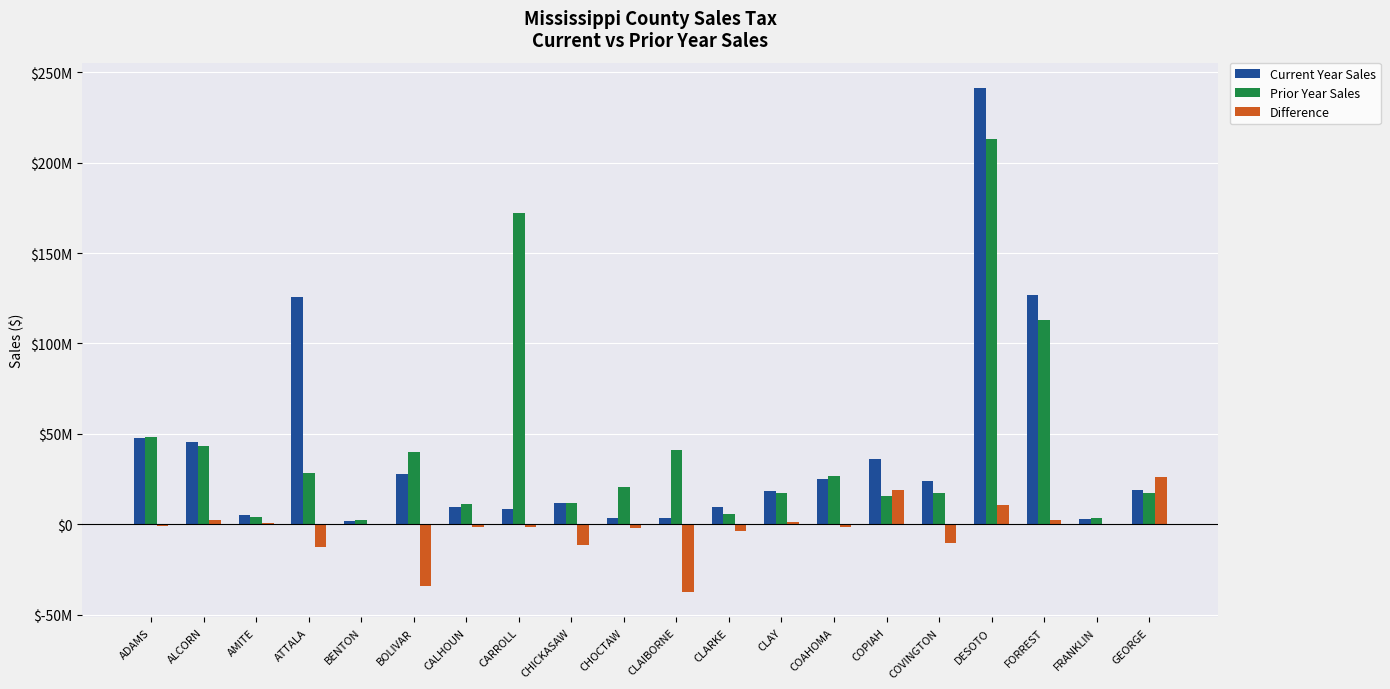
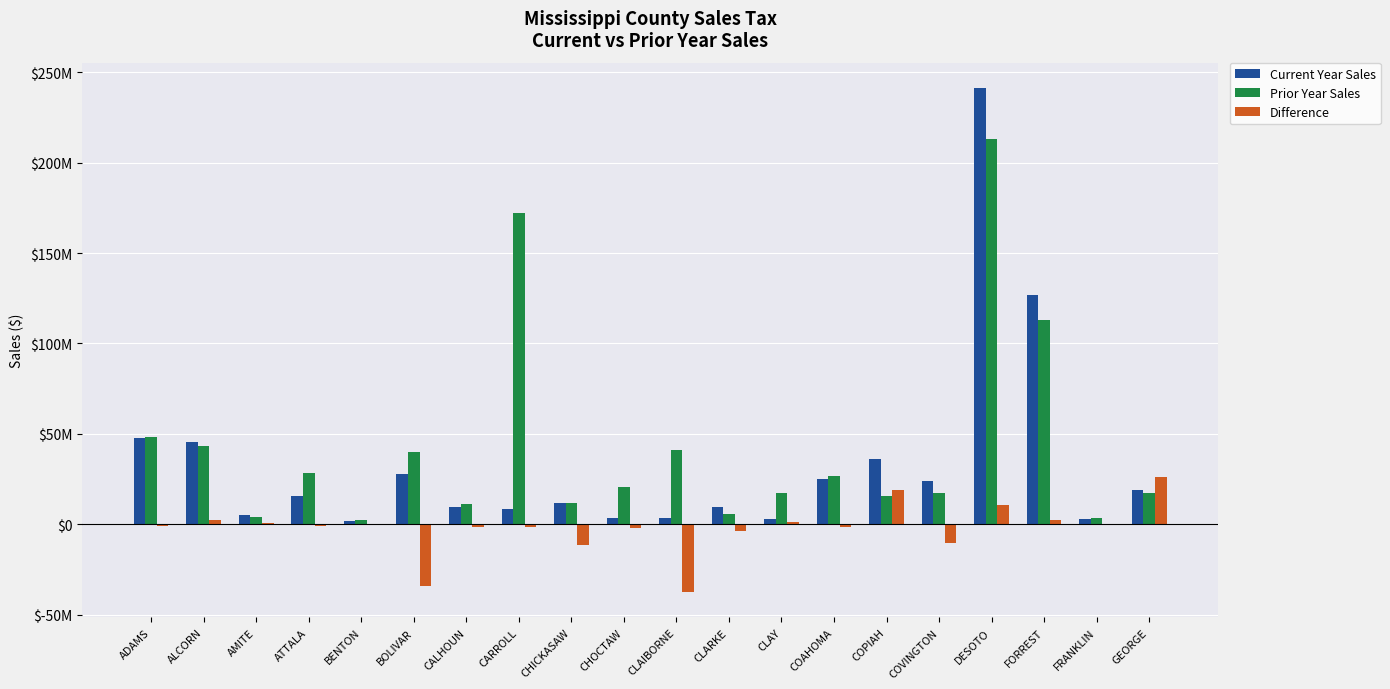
  {
    "Current Year Sales": {
      "ADAMS": "$47000000",
      "ALCORN": "$45000000",
      "AMITE": "$5000000",
-     "ATTALA": "$126000000",
+     "ATTALA": "$16000000",
      "BENTON": "$2000000",
      "BOLIVAR": "$28000000",
      "CALHOUN": "$9000000",
      "CARROLL": "$8000000",
      "CHICKASAW": "$12000000",
      "CHOCTAW": "$3000000",
      "CLAIBORNE": "$3000000",
      "CLARKE": "$9000000",
-     "CLAY": "$18000000",
+     "CLAY": "$3000000",
      "COAHOMA": "$25000000",
      "COPIAH": "$36000000",
      "COVINGTON": "$24000000",
      "DESOTO": "$241000000",
      "FORREST": "$127000000",
      "FRANKLIN": "$3000000",
      "GEORGE": "$19000000"
    },
    "Prior Year Sales": {
      "ADAMS": "$48000000",
      "ALCORN": "$43000000",
      "AMITE": "$4000000",
      "ATTALA": "$28000000",
      "BENTON": "$2000000",
      "BOLIVAR": "$40000000",
      "CALHOUN": "$11000000",
      "CARROLL": "$172000000",
      "CHICKASAW": "$12000000",
      "CHOCTAW": "$21000000",
      "CLAIBORNE": "$41000000",
      "CLARKE": "$6000000",
      "CLAY": "$17000000",
      "COAHOMA": "$27000000",
      "COPIAH": "$16000000",
      "COVINGTON": "$17000000",
      "DESOTO": "$213000000",
      "FORREST": "$113000000",
      "FRANKLIN": "$3000000",
      "GEORGE": "$17000000"
    },
    "Difference": {
      "ALCORN": "$2000000",
-     "ATTALA": "$-13000000",
+     "ATTALA": "$-1000000",
      "BOLIVAR": "$-34000000",
      "CALHOUN": "$-2000000",
      "CARROLL": "$-2000000",
      "CHICKASAW": "$-12000000",
      "CHOCTAW": "$-2000000",
      "CLAIBORNE": "$-38000000",
      "CLARKE": "$-4000000",
      "COAHOMA": "$-2000000",
      "COPIAH": "$19000000",
      "COVINGTON": "$-10000000",
      "DESOTO": "$10000000",
      "FORREST": "$2000000",
      "GEORGE": "$26000000"
    }
  }
